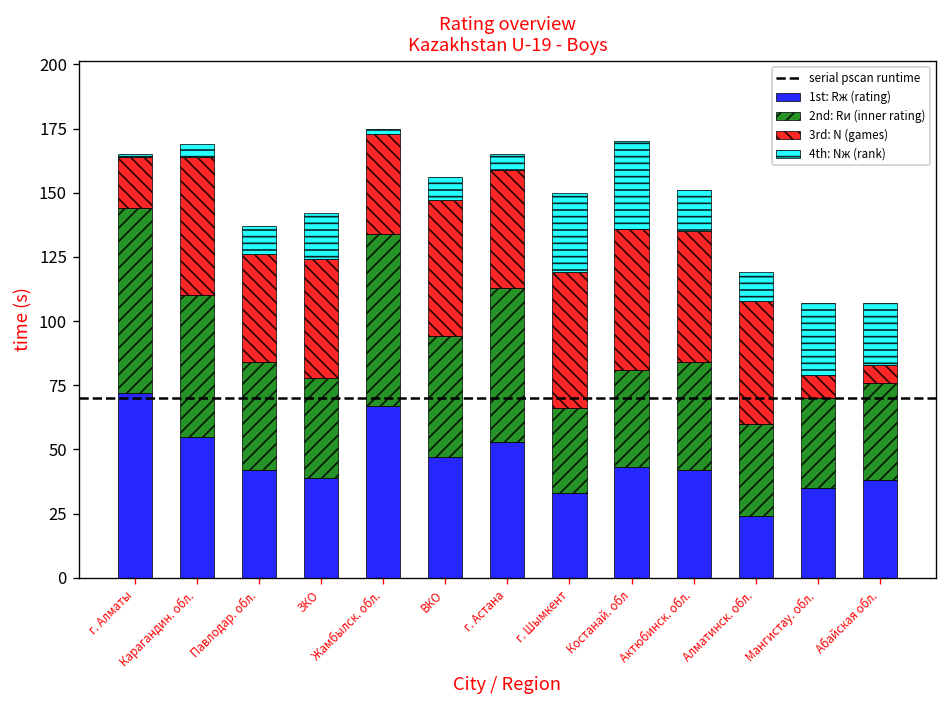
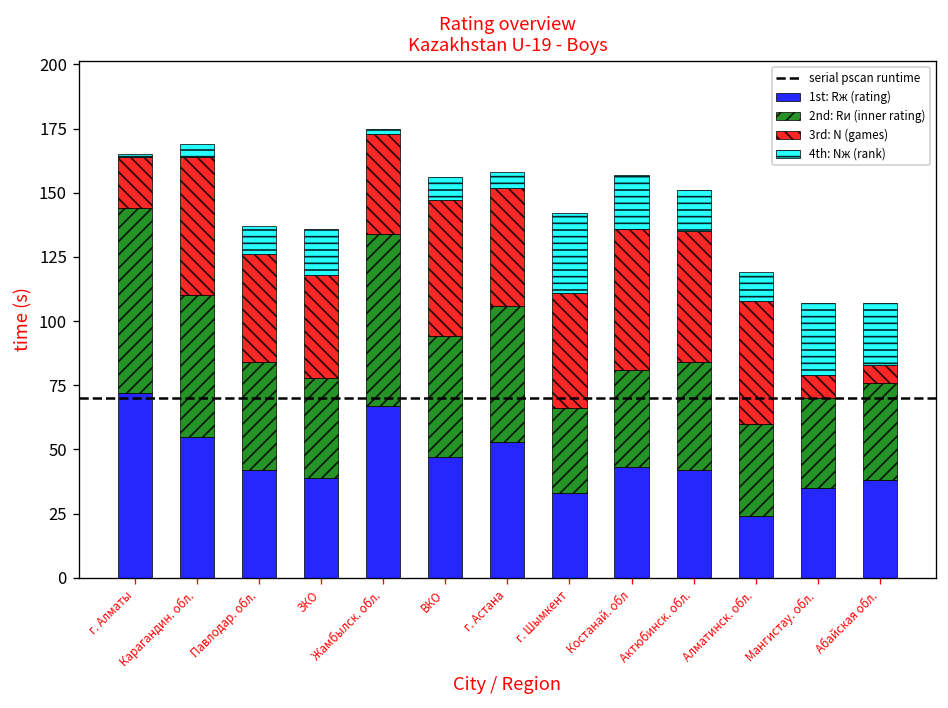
  {
    "1st: Rж (rating)": {
      "г. Алматы": 72,
      "Карагандин. обл.": 55,
      "Павлодар. обл.": 42,
      "ЗКО": 39,
      "Жамбылск. обл.": 67,
      "ВКО": 47,
      "г. Астана": 53,
      "г. Шымкент": 33,
      "Костанай. обл": 43,
      "Актюбинск. обл.": 42,
      "Алматинск. обл.": 24,
      "Мангистау. обл.": 35,
      "Абайская обл.": 38
    },
    "2nd: Rи (inner rating)": {
      "г. Алматы": 72,
      "Карагандин. обл.": 55,
      "Павлодар. обл.": 42,
      "ЗКО": 39,
      "Жамбылск. обл.": 67,
      "ВКО": 47,
-     "г. Астана": 60,
+     "г. Астана": 53,
      "г. Шымкент": 33,
      "Костанай. обл": 38,
      "Актюбинск. обл.": 42,
      "Алматинск. обл.": 36,
      "Мангистау. обл.": 35,
      "Абайская обл.": 38
    },
    "3rd: N (games)": {
      "г. Алматы": 20,
      "Карагандин. обл.": 54,
      "Павлодар. обл.": 42,
-     "ЗКО": 46,
+     "ЗКО": 40,
      "Жамбылск. обл.": 39,
      "ВКО": 53,
      "г. Астана": 46,
-     "г. Шымкент": 53,
+     "г. Шымкент": 45,
      "Костанай. обл": 55,
      "Актюбинск. обл.": 51,
      "Алматинск. обл.": 48,
      "Мангистау. обл.": 9,
      "Абайская обл.": 7
    },
    "4th: Nж (rank)": {
      "Карагандин. обл.": 5,
      "Павлодар. обл.": 11,
      "ЗКО": 18,
      "Жамбылск. обл.": 2,
      "ВКО": 9,
      "г. Астана": 6,
      "г. Шымкент": 31,
-     "Костанай. обл": 34,
+     "Костанай. обл": 21,
      "Актюбинск. обл.": 16,
      "Алматинск. обл.": 11,
      "Мангистау. обл.": 28,
      "Абайская обл.": 24
    }
  }
